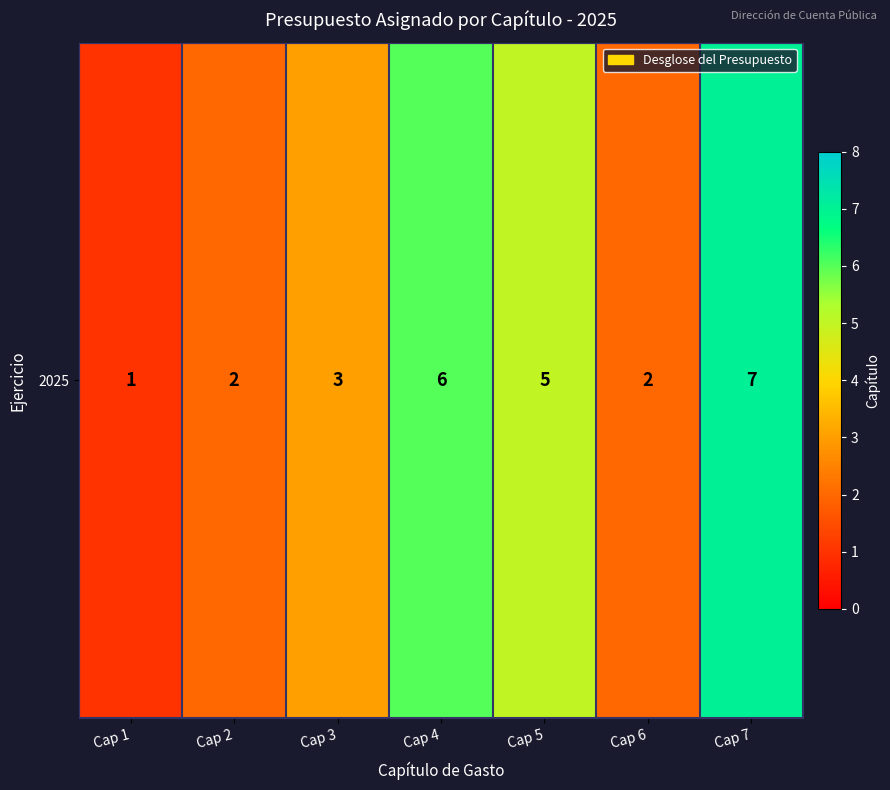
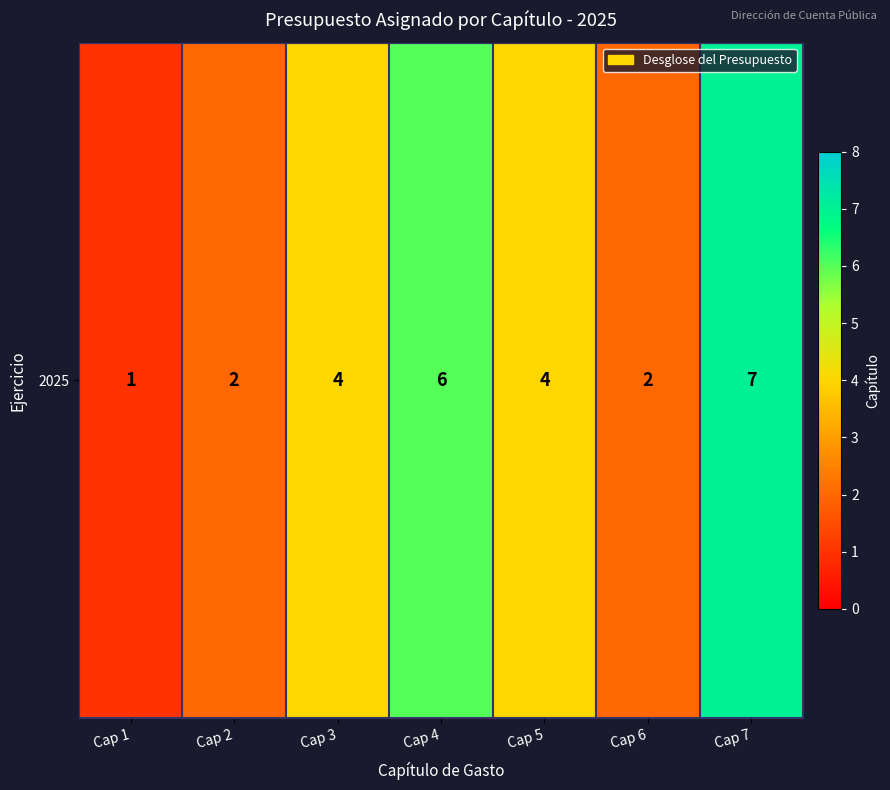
  {
    "2025": {
      "Cap 1": 1,
      "Cap 2": 2,
-     "Cap 3": 3,
+     "Cap 3": 4,
      "Cap 4": 6,
-     "Cap 5": 5,
+     "Cap 5": 4,
      "Cap 6": 2,
      "Cap 7": 7
    }
  }
